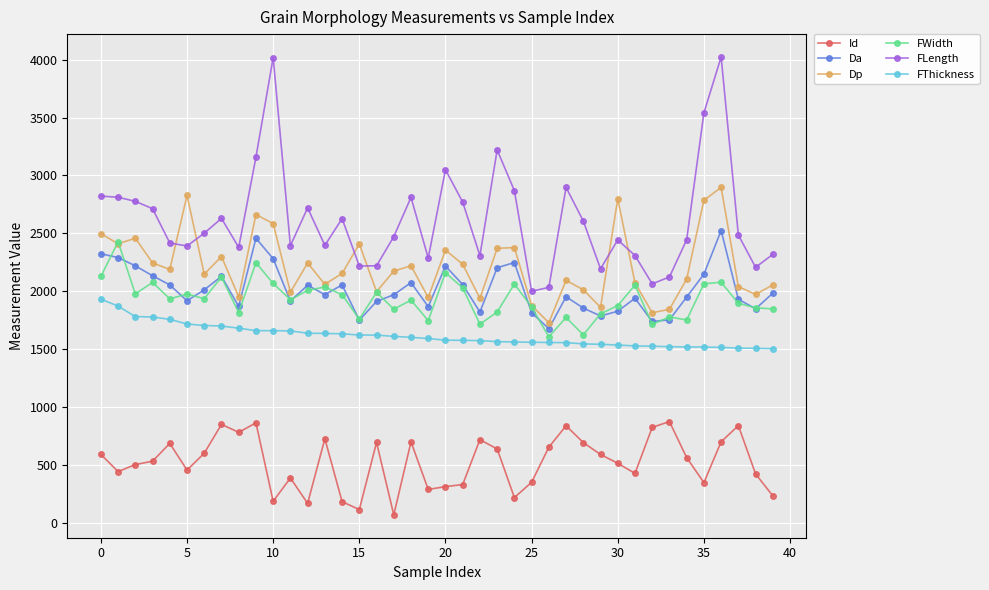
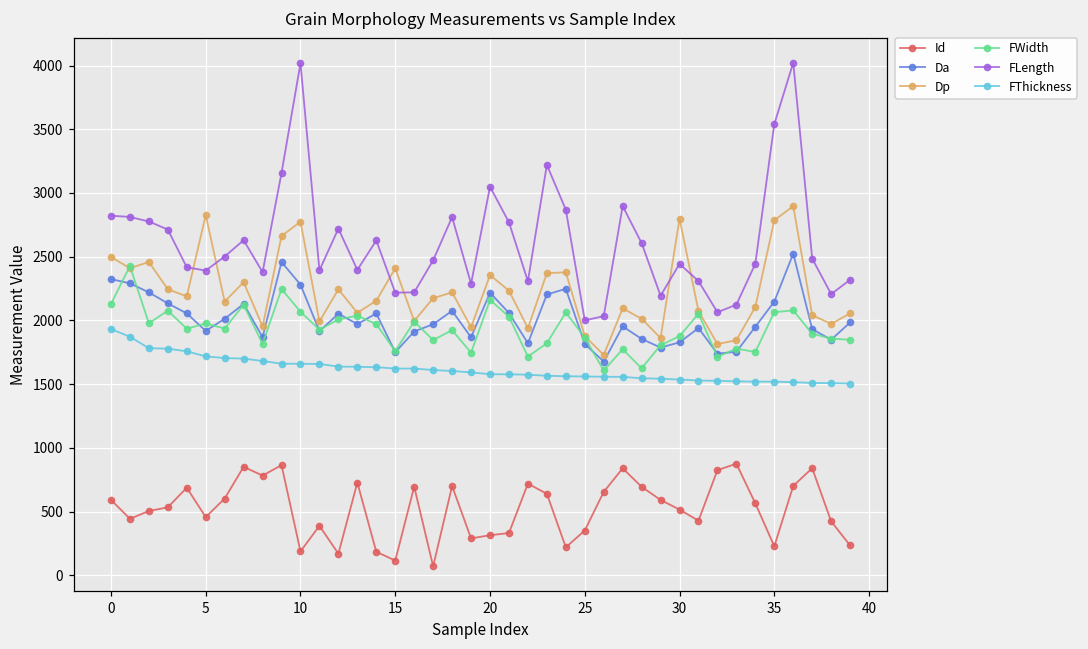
  {
    "Id": {
      "0": 590,
      "5": 460,
      "10": 190,
      "15": 120,
      "20": 310,
      "25": 350,
      "30": 520,
-     "35": 350
+     "35": 230
    },
    "Da": {
      "0": 2320,
      "5": 1920,
      "10": 2280,
      "20": 2220,
      "25": 1820,
      "30": 1830,
      "35": 2150
    },
    "Dp": {
      "0": 2500,
      "5": 2830,
-     "10": 2580,
+     "10": 2770,
      "15": 2410,
      "20": 2360,
      "30": 2800,
      "35": 2780
    },
    "FWidth": {
      "0": 2130,
      "5": 1980,
      "10": 2070,
      "20": 2160,
      "30": 1880,
      "35": 2060
    },
    "FLength": {
      "0": 2820,
      "5": 2390,
      "10": 4020,
      "15": 2220,
      "20": 3050,
      "25": 2000,
      "30": 2440,
      "35": 3540
    },
    "FThickness": {
      "0": 1930,
      "5": 1720,
      "10": 1660,
      "15": 1620,
      "20": 1580,
      "25": 1560,
      "30": 1540,
      "35": 1520
    }
  }
